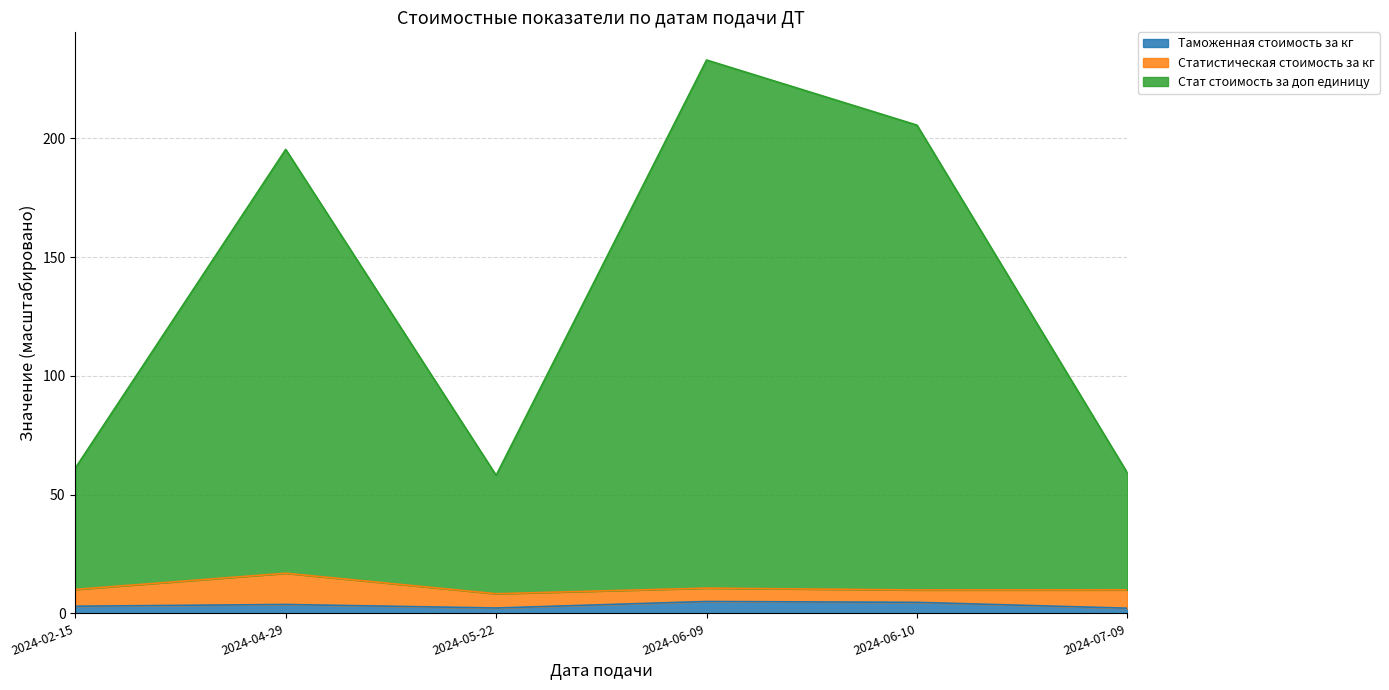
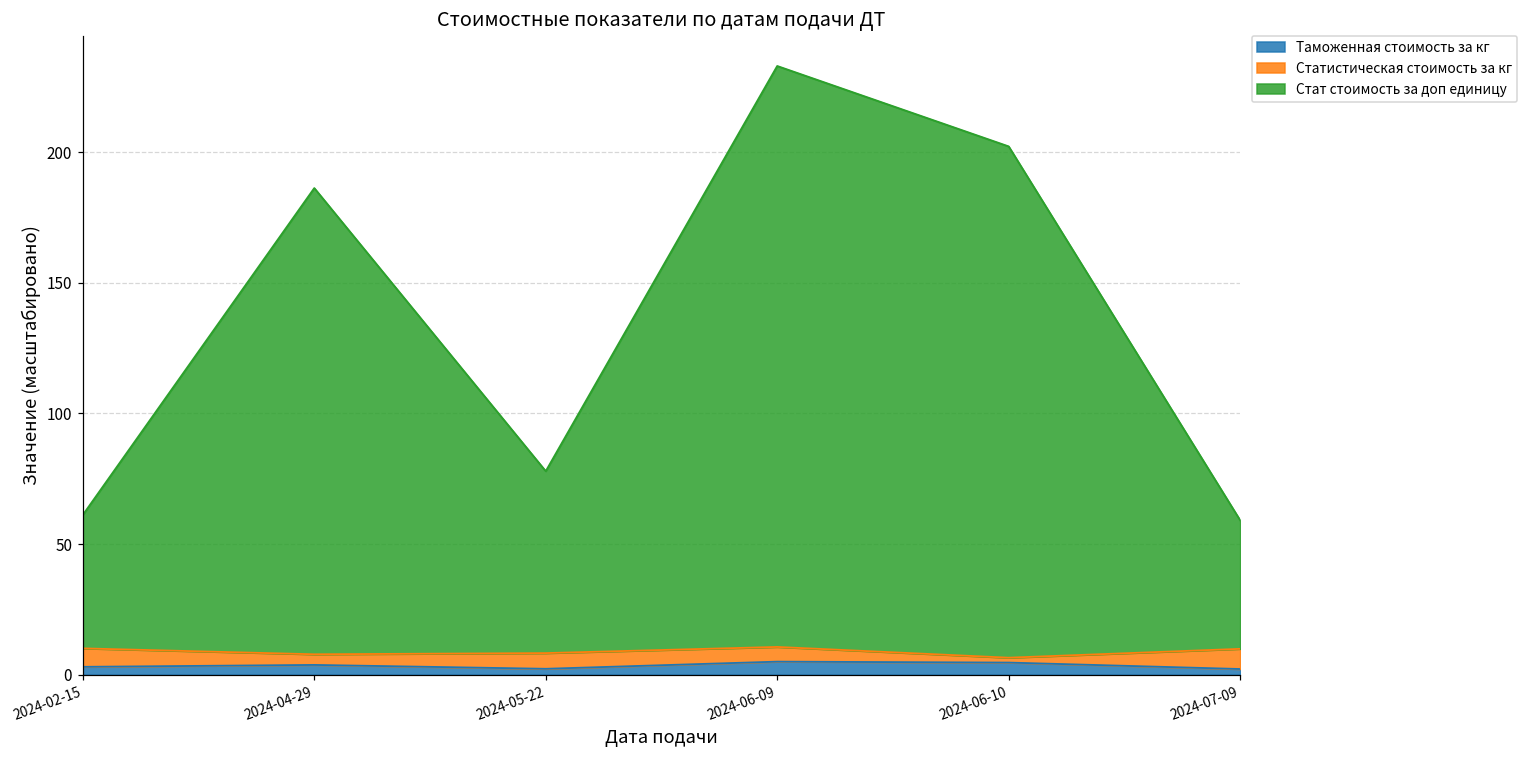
  {
    "Таможенная стоимость за кг": {
      "2024-02-15": 3,
      "2024-04-29": 4,
      "2024-05-22": 2,
      "2024-06-09": 5,
      "2024-06-10": 5,
      "2024-07-09": 2
    },
    "Статистическая стоимость за кг": {
      "2024-02-15": 7,
-     "2024-04-29": 13,
+     "2024-04-29": 4,
      "2024-05-22": 6,
      "2024-06-09": 6,
-     "2024-06-10": 5,
+     "2024-06-10": 2,
      "2024-07-09": 8
    },
    "Стат стоимость за доп единицу": {
      "2024-02-15": 51,
      "2024-04-29": 178,
-     "2024-05-22": 50,
+     "2024-05-22": 70,
      "2024-06-09": 222,
      "2024-06-10": 196,
      "2024-07-09": 49
    }
  }
